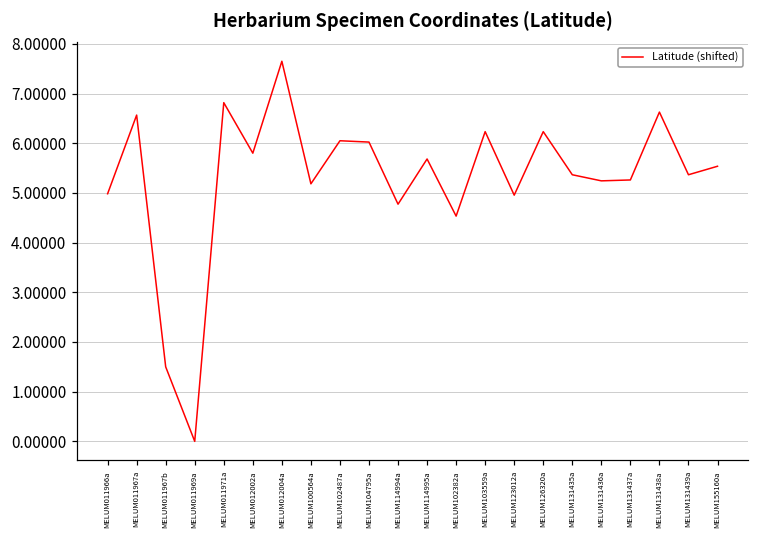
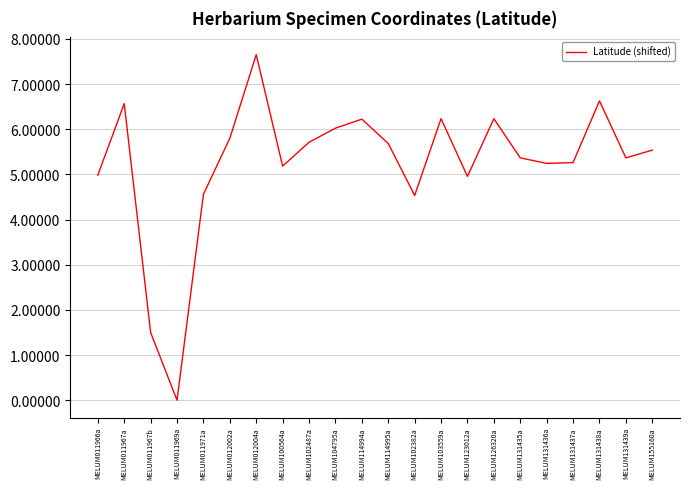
  {
    "MELUM011966a": 5.0,
    "MELUM011967a": 6.6,
    "MELUM011967b": 1.5,
    "MELUM011969a": 0.0,
-   "MELUM011971a": 6.8,
+   "MELUM011971a": 4.6,
    "MELUM012002a": 5.8,
    "MELUM012004a": 7.6,
    "MELUM100564a": 5.2,
-   "MELUM102487a": 6.1,
+   "MELUM102487a": 5.7,
    "MELUM104795a": 6.0,
-   "MELUM114994a": 4.8,
+   "MELUM114994a": 6.2,
    "MELUM114995a": 5.7,
    "MELUM102382a": 4.5,
    "MELUM103559a": 6.2,
    "MELUM123012a": 5.0,
    "MELUM126320a": 6.2,
    "MELUM131435a": 5.4,
    "MELUM131436a": 5.2,
    "MELUM131437a": 5.3,
    "MELUM131438a": 6.6,
    "MELUM131439a": 5.4,
    "MELUM155160a": 5.5
  }
